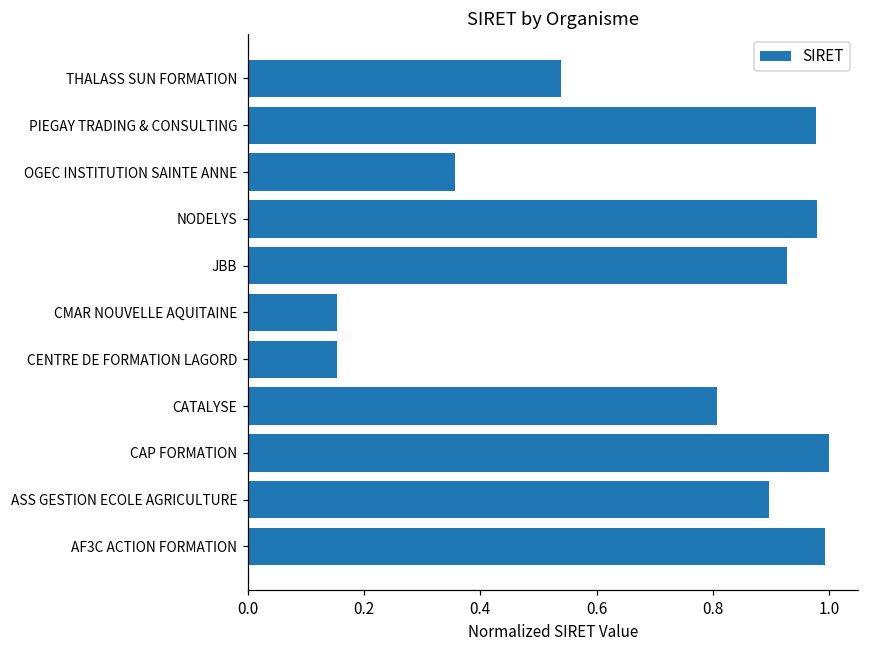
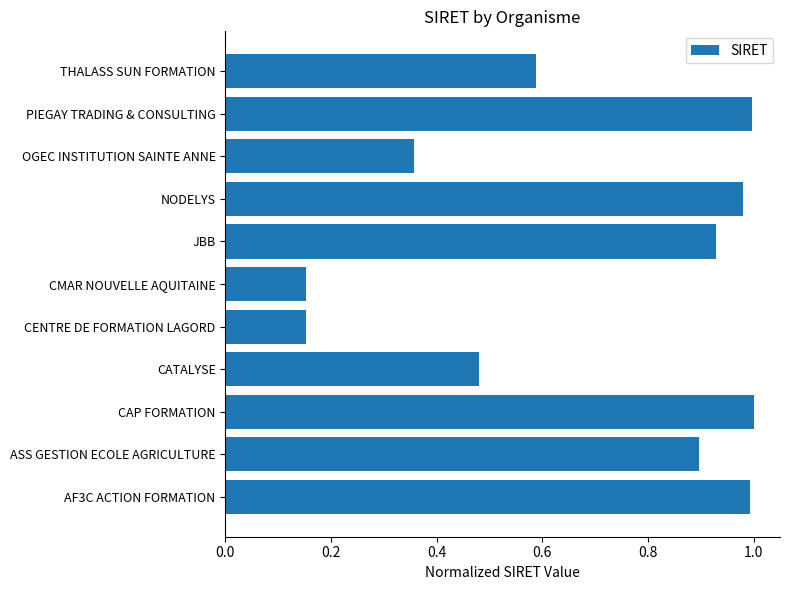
  {
-   "THALASS SUN FORMATION": 0.54,
-   "PIEGAY TRADING & CONSULTING": 0.98,
+   "THALASS SUN FORMATION": 0.59,
+   "PIEGAY TRADING & CONSULTING": 1.00,
    "OGEC INSTITUTION SAINTE ANNE": 0.36,
    "NODELYS": 0.98,
    "JBB": 0.93,
    "CMAR NOUVELLE AQUITAINE": 0.15,
    "CENTRE DE FORMATION LAGORD": 0.15,
-   "CATALYSE": 0.81,
+   "CATALYSE": 0.48,
    "CAP FORMATION": 1.00,
    "ASS GESTION ECOLE AGRICULTURE": 0.90,
    "AF3C ACTION FORMATION": 0.99
  }
